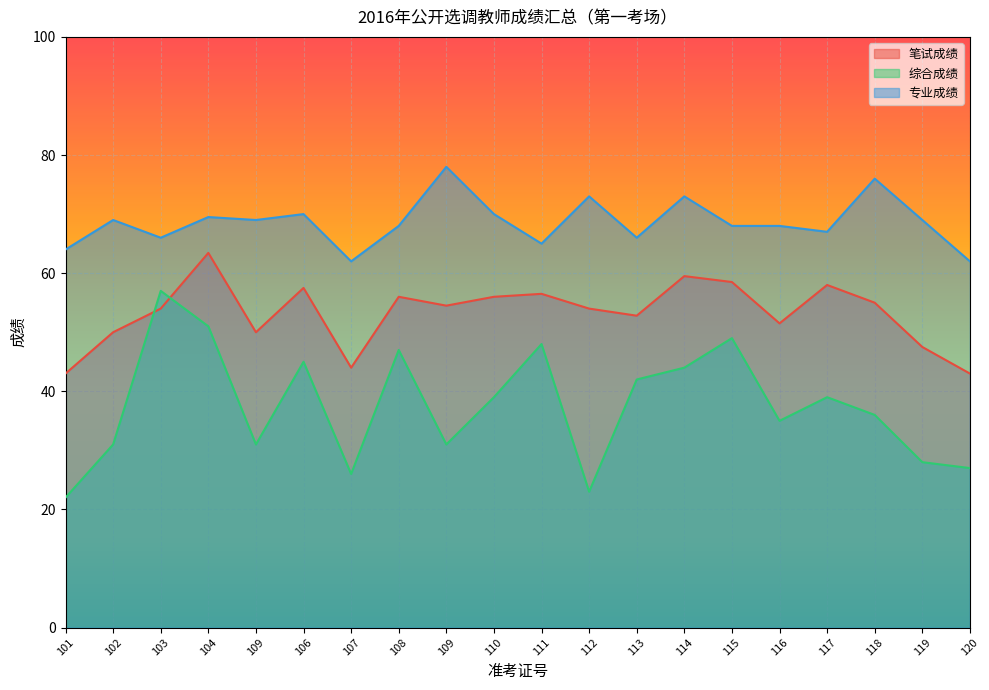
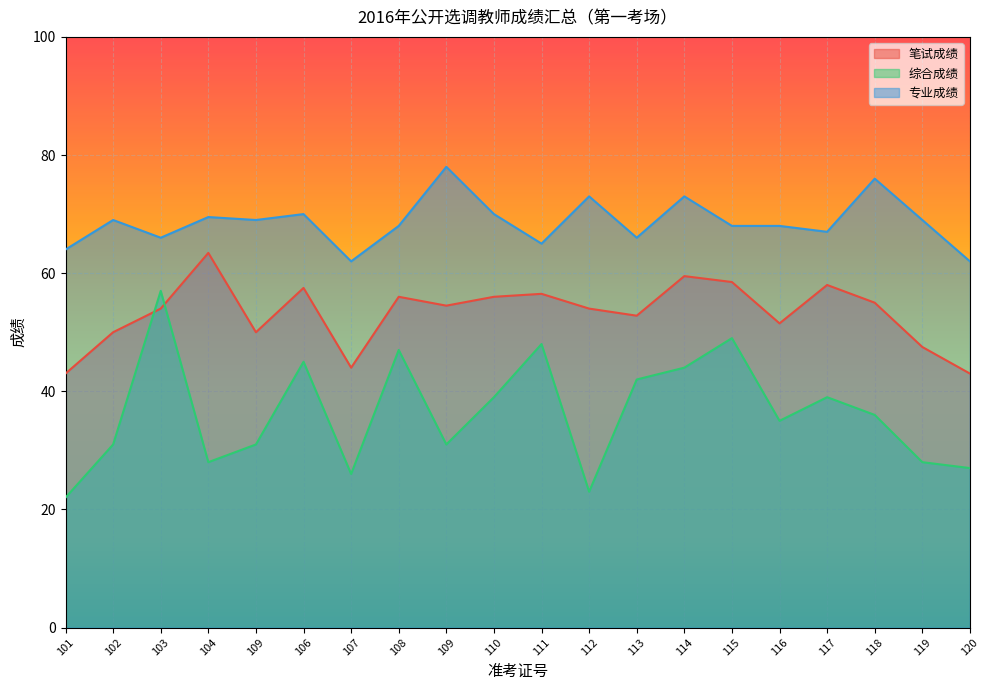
  {
    "笔试成绩": {
      "101": 43,
      "102": 50,
      "103": 54,
      "104": 63,
      "106": 58,
      "107": 44,
      "108": 56,
      "110": 56,
      "111": 57,
      "112": 54,
      "113": 53,
      "114": 60,
      "115": 59,
      "116": 52,
      "117": 58,
      "118": 55,
      "119": 48,
      "120": 43
    },
    "综合成绩": {
      "101": 22,
      "102": 31,
      "103": 57,
-     "104": 51,
+     "104": 28,
      "106": 45,
      "107": 26,
      "108": 47,
      "110": 39,
      "111": 48,
      "112": 23,
      "113": 42,
      "114": 44,
      "115": 49,
      "116": 35,
      "117": 39,
      "118": 36,
      "119": 28,
      "120": 27
    },
    "专业成绩": {
      "101": 64,
      "102": 69,
      "103": 66,
      "104": 70,
      "106": 70,
      "107": 62,
      "108": 68,
      "110": 70,
      "111": 65,
      "112": 73,
      "113": 66,
      "114": 73,
      "115": 68,
      "116": 68,
      "117": 67,
      "118": 76,
      "119": 69,
      "120": 62
    }
  }
